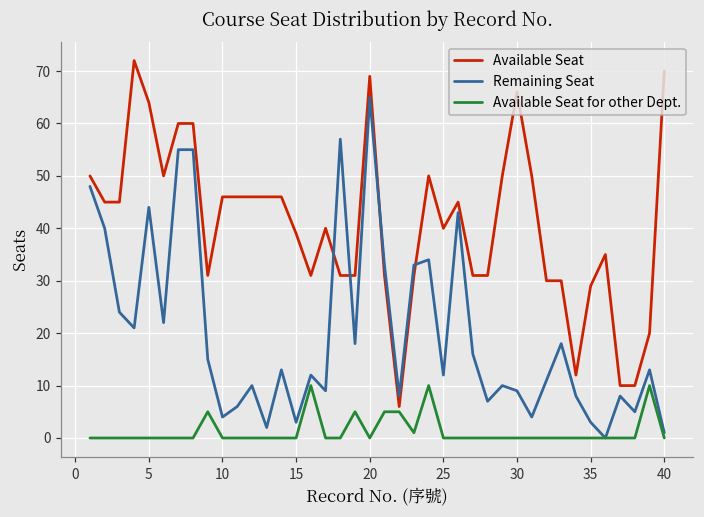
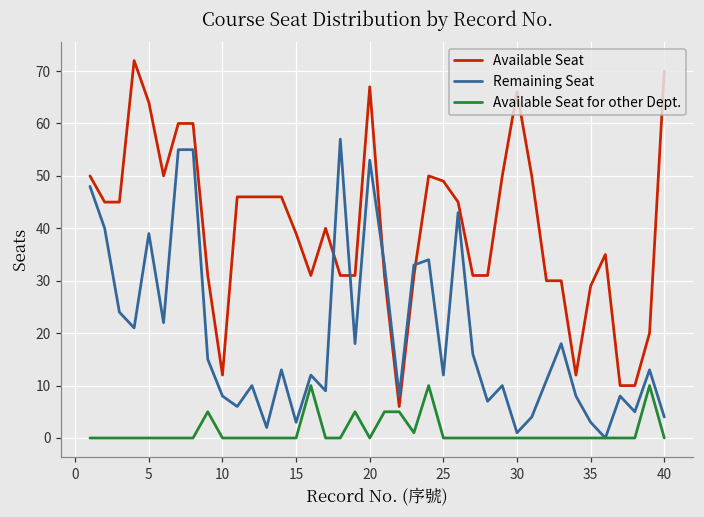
  {
    "Available Seat": {
      "5": 64,
-     "10": 46,
+     "10": 12,
      "15": 39,
-     "20": 69,
-     "25": 40,
+     "20": 67,
+     "25": 49,
      "35": 29
    },
    "Remaining Seat": {
-     "5": 44,
-     "10": 4,
+     "5": 39,
+     "10": 8,
      "15": 3,
-     "20": 65,
+     "20": 53,
      "25": 12,
-     "30": 9,
+     "30": 1,
      "35": 3,
-     "40": 1
+     "40": 4
    },
    "Available Seat for other Dept.": {
      "5": 0,
      "10": 0,
      "15": 0,
      "20": 0,
      "25": 0,
      "30": 0,
      "35": 0,
      "40": 0
    }
  }
